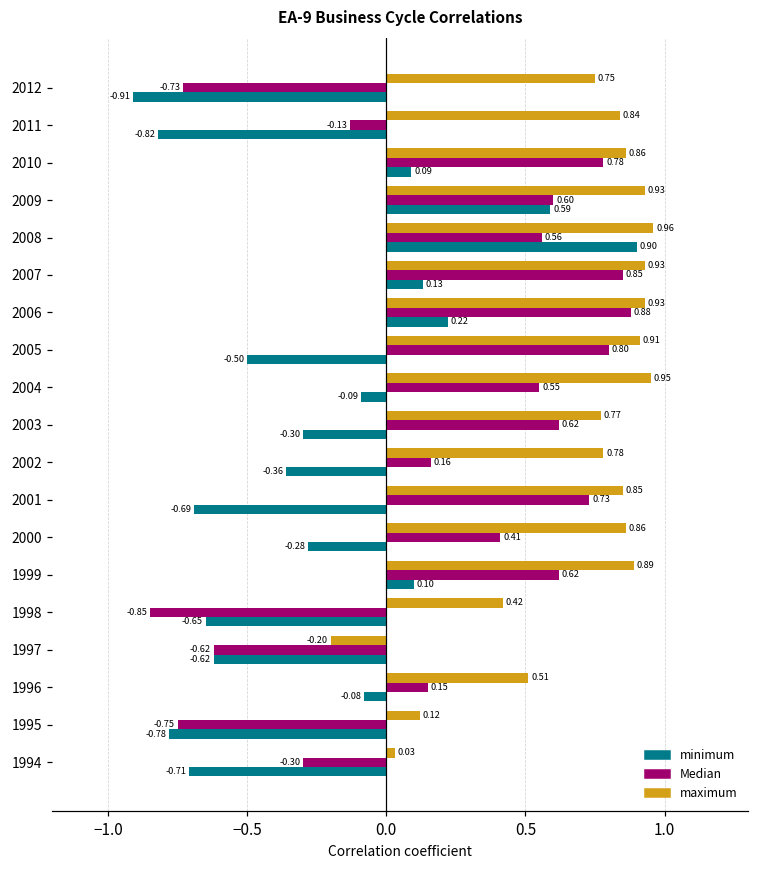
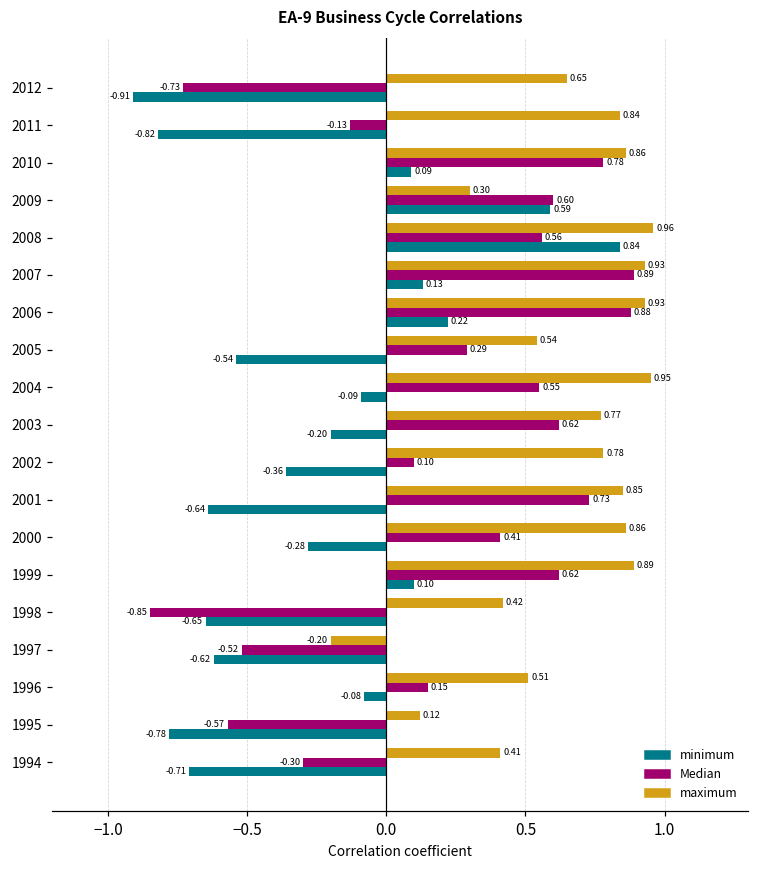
  {
    "minimum": {
      "2012": -0.91,
      "2011": -0.82,
      "2010": 0.09,
      "2009": 0.59,
-     "2008": 0.90,
+     "2008": 0.84,
      "2007": 0.13,
      "2006": 0.22,
-     "2005": -0.50,
+     "2005": -0.54,
      "2004": -0.09,
-     "2003": -0.30,
+     "2003": -0.20,
      "2002": -0.36,
-     "2001": -0.69,
+     "2001": -0.64,
      "2000": -0.28,
      "1999": 0.10,
      "1998": -0.65,
      "1997": -0.62,
      "1996": -0.08,
      "1995": -0.78,
      "1994": -0.71
    },
    "Median": {
      "2012": -0.73,
      "2011": -0.13,
      "2010": 0.78,
      "2009": 0.60,
      "2008": 0.56,
-     "2007": 0.85,
+     "2007": 0.89,
      "2006": 0.88,
-     "2005": 0.80,
+     "2005": 0.29,
      "2004": 0.55,
      "2003": 0.62,
-     "2002": 0.16,
+     "2002": 0.10,
      "2001": 0.73,
      "2000": 0.41,
      "1999": 0.62,
      "1998": -0.85,
-     "1997": -0.62,
+     "1997": -0.52,
      "1996": 0.15,
-     "1995": -0.75,
+     "1995": -0.57,
      "1994": -0.30
    },
    "maximum": {
-     "2012": 0.75,
+     "2012": 0.65,
      "2011": 0.84,
      "2010": 0.86,
-     "2009": 0.93,
+     "2009": 0.30,
      "2008": 0.96,
      "2007": 0.93,
      "2006": 0.93,
-     "2005": 0.91,
+     "2005": 0.54,
      "2004": 0.95,
      "2003": 0.77,
      "2002": 0.78,
      "2001": 0.85,
      "2000": 0.86,
      "1999": 0.89,
      "1998": 0.42,
      "1997": -0.20,
      "1996": 0.51,
      "1995": 0.12,
-     "1994": 0.03
+     "1994": 0.41
    }
  }
